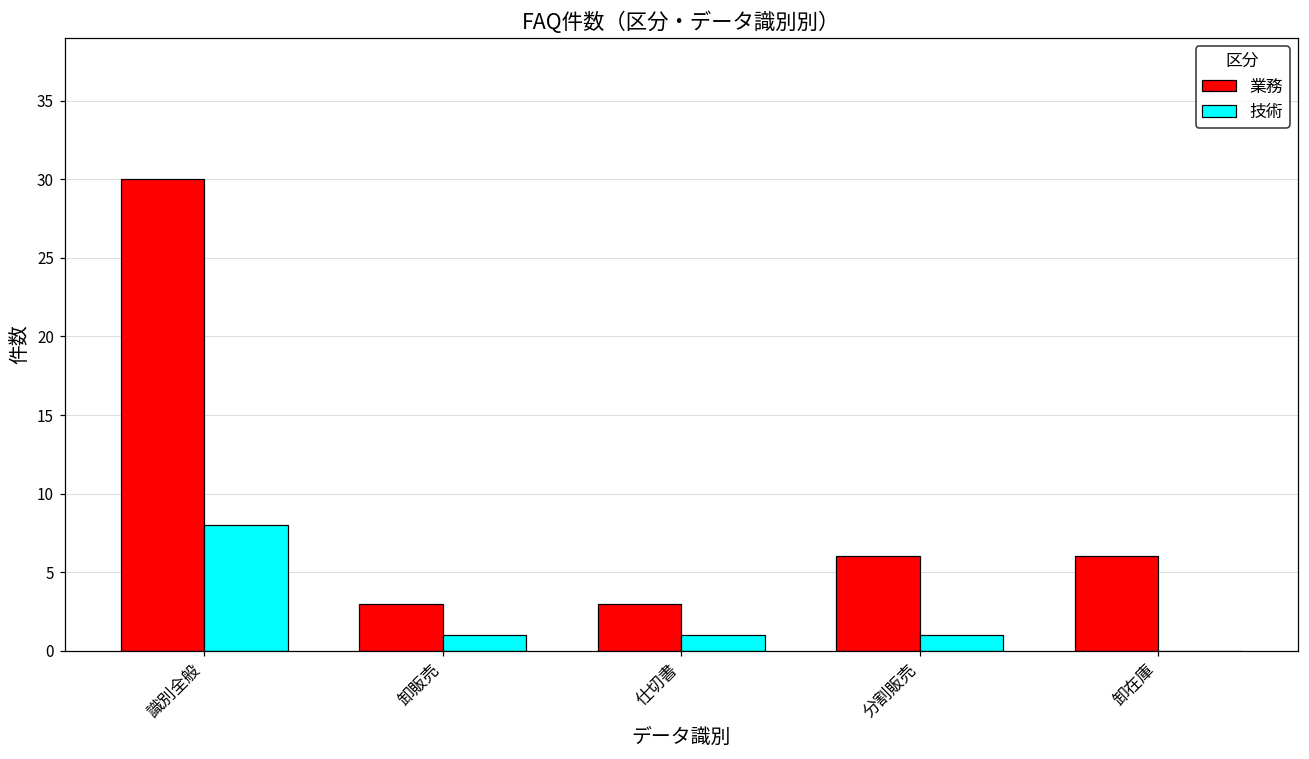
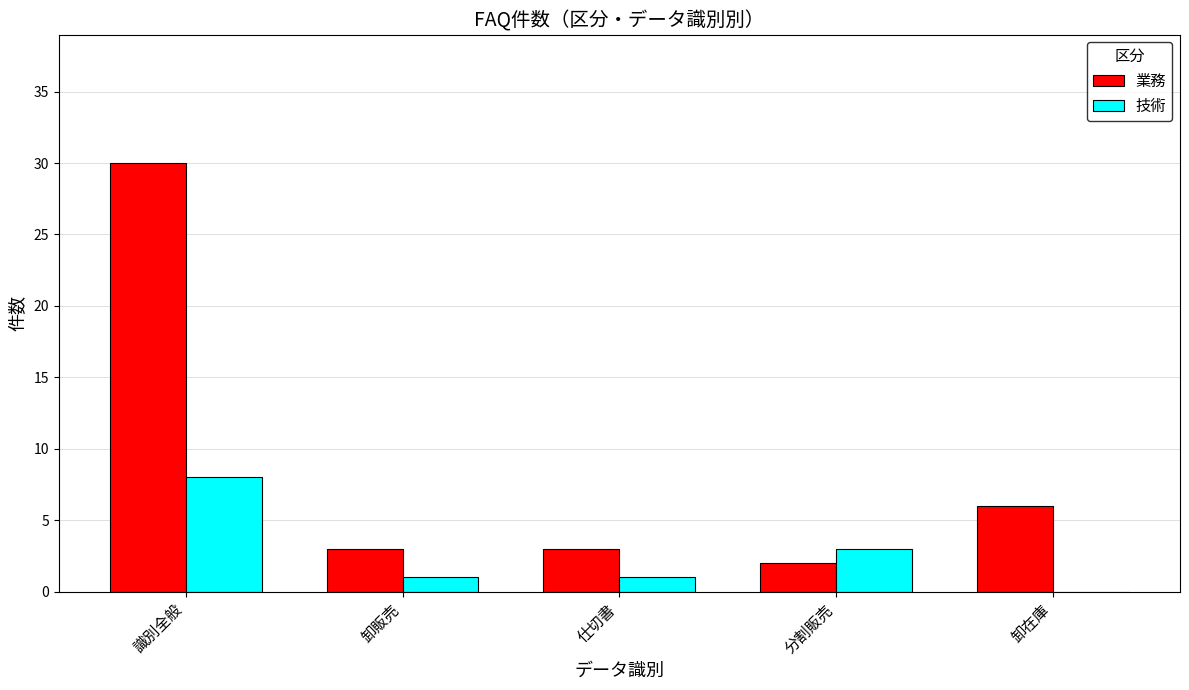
  {
    "業務": {
      "識別全般": 30,
      "卸販売": 3,
      "仕切書": 3,
-     "分割販売": 6,
+     "分割販売": 2,
      "卸在庫": 6
    },
    "技術": {
      "識別全般": 8,
      "卸販売": 1,
      "仕切書": 1,
-     "分割販売": 1,
+     "分割販売": 3,
      "卸在庫": 0
    }
  }
